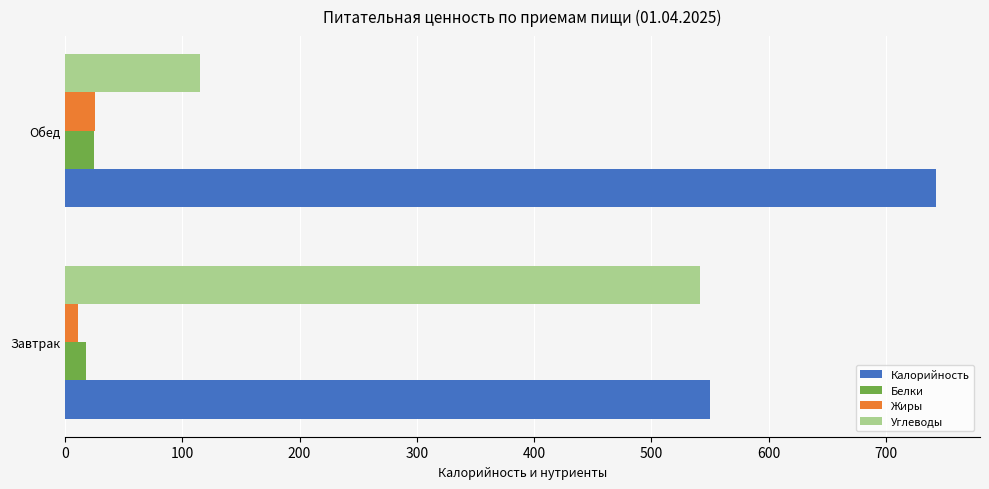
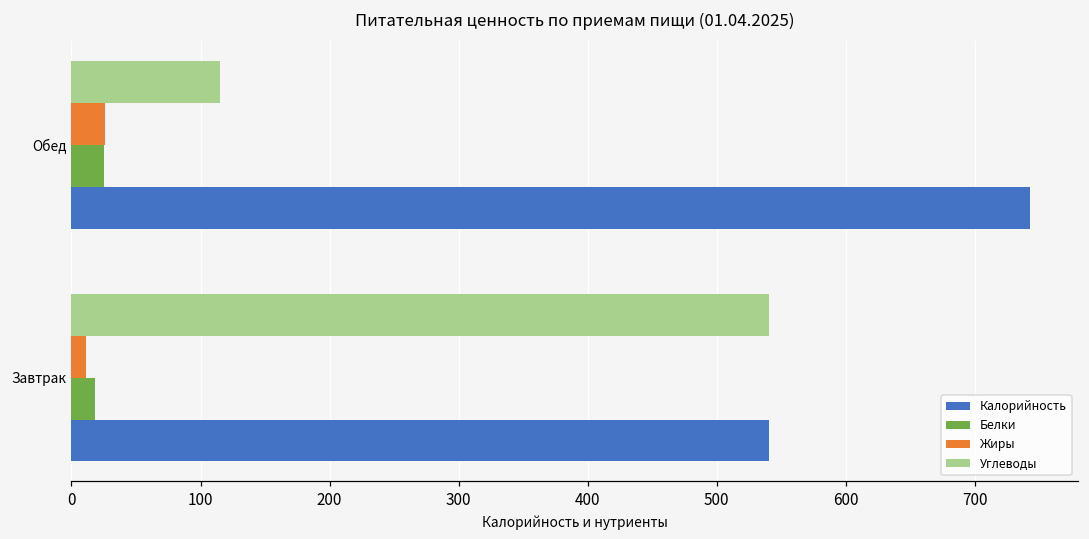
  {
    "Калорийность": {
      "Обед": 743,
-     "Завтрак": 550
+     "Завтрак": 541
    },
    "Белки": {
      "Обед": 25,
      "Завтрак": 18
    },
    "Жиры": {
      "Обед": 26,
      "Завтрак": 11
    },
    "Углеводы": {
      "Обед": 115,
      "Завтрак": 541
    }
  }
